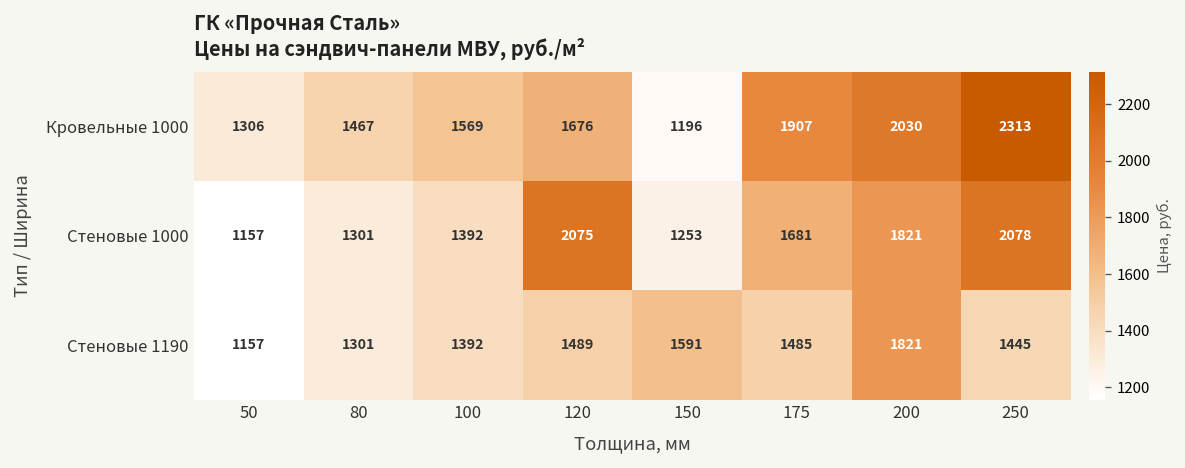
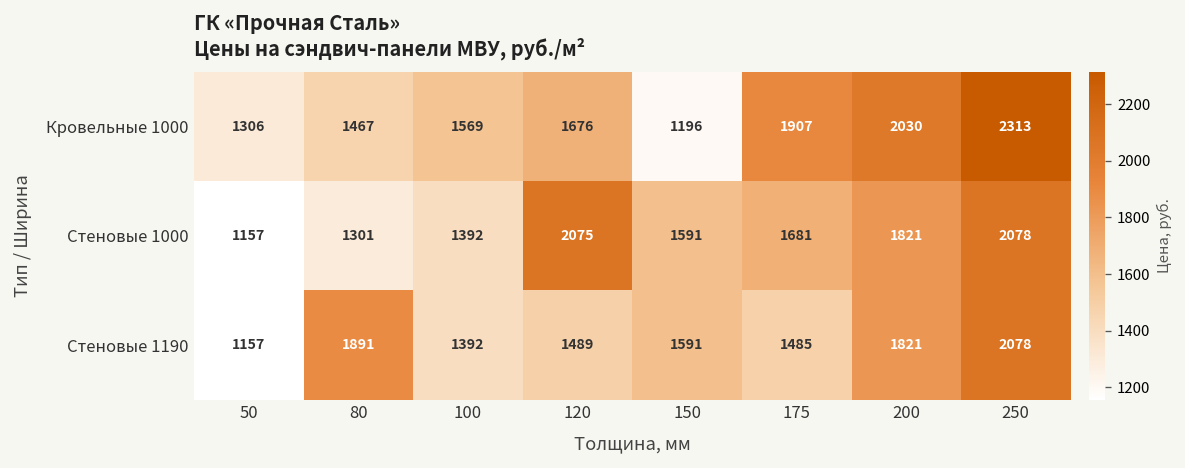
  {
    "Кровельные 1000": {
      "50": 1306,
      "80": 1467,
      "100": 1569,
      "120": 1676,
      "150": 1196,
      "175": 1907,
      "200": 2030,
      "250": 2313
    },
    "Стеновые 1000": {
      "50": 1157,
      "80": 1301,
      "100": 1392,
      "120": 2075,
-     "150": 1253,
+     "150": 1591,
      "175": 1681,
      "200": 1821,
      "250": 2078
    },
    "Стеновые 1190": {
      "50": 1157,
-     "80": 1301,
+     "80": 1891,
      "100": 1392,
      "120": 1489,
      "150": 1591,
      "175": 1485,
      "200": 1821,
-     "250": 1445
+     "250": 2078
    }
  }
